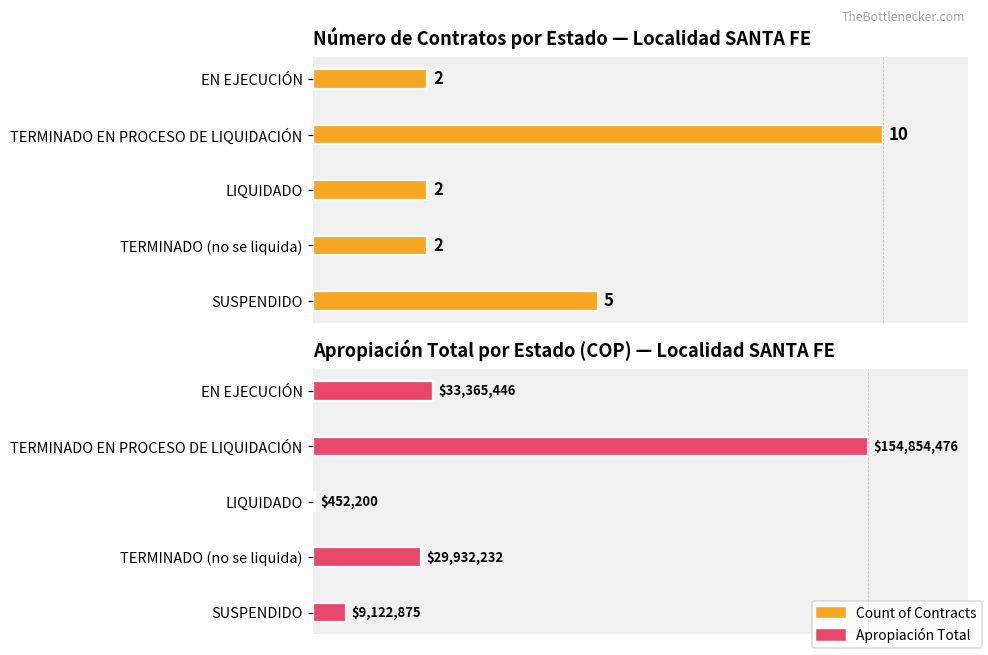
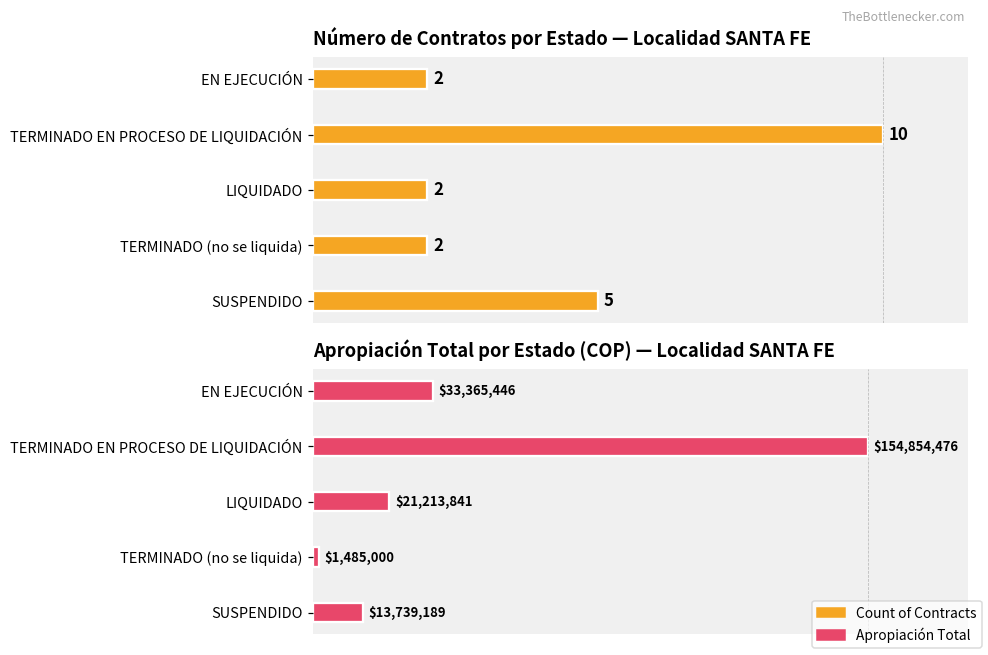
  {
    "Número de Contratos por Estado — Localidad SANTA FE": {
      "EN EJECUCIÓN": "2",
      "TERMINADO EN PROCESO DE LIQUIDACIÓN": "10",
      "LIQUIDADO": "2",
      "TERMINADO (no se liquida)": "2",
      "SUSPENDIDO": "5"
    },
    "Apropiación Total por Estado (COP) — Localidad SANTA FE": {
      "EN EJECUCIÓN": "$33,365,446",
      "TERMINADO EN PROCESO DE LIQUIDACIÓN": "$154,854,476",
-     "LIQUIDADO": "$452,200",
-     "TERMINADO (no se liquida)": "$29,932,232",
-     "SUSPENDIDO": "$9,122,875"
+     "LIQUIDADO": "$21,213,841",
+     "TERMINADO (no se liquida)": "$1,485,000",
+     "SUSPENDIDO": "$13,739,189"
    }
  }
